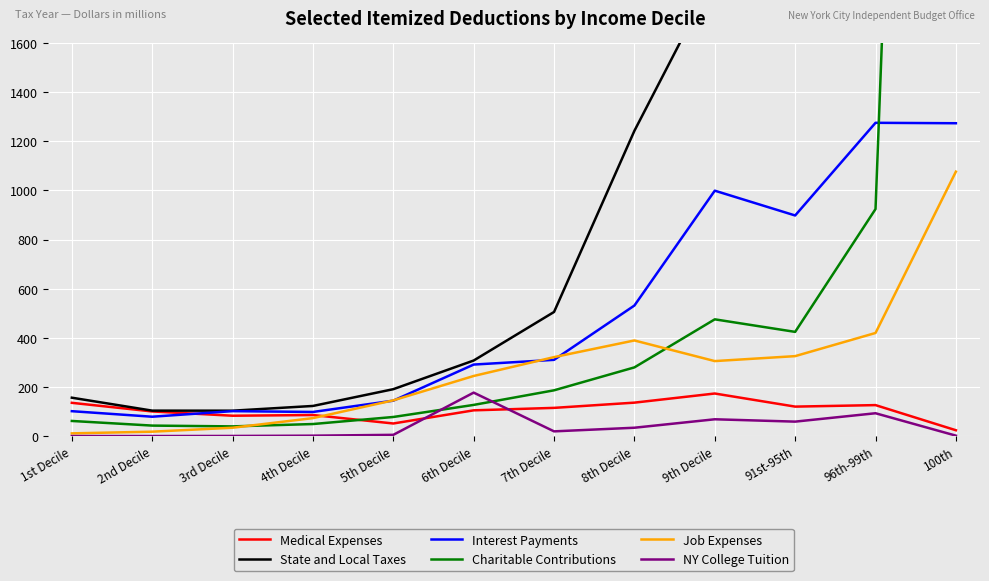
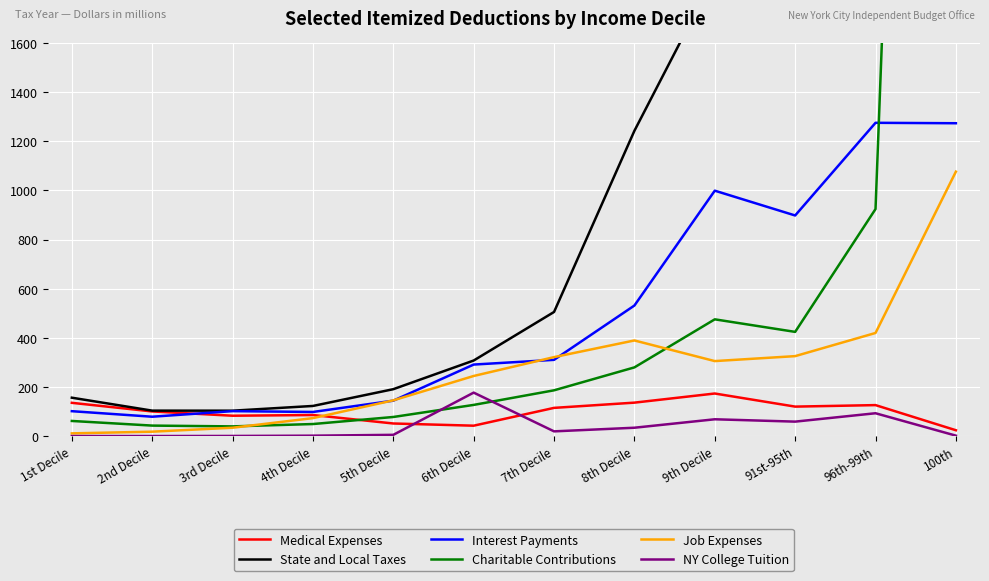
  {
    "Medical Expenses": {
      "1st Decile": 140,
      "3rd Decile": 80,
      "4th Decile": 90,
      "5th Decile": 50,
-     "6th Decile": 100,
+     "6th Decile": 40,
      "7th Decile": 110,
      "8th Decile": 140,
      "9th Decile": 170,
      "91st-95th": 120,
      "96th-99th": 130,
      "100th": 20
    },
    "State and Local Taxes": {
      "1st Decile": 160,
      "4th Decile": 120,
      "5th Decile": 190,
      "6th Decile": 310,
      "7th Decile": 510,
      "8th Decile": 1240
    },
    "Interest Payments": {
      "1st Decile": 100,
      "2nd Decile": 80,
      "4th Decile": 100,
      "6th Decile": 290,
      "7th Decile": 310,
      "8th Decile": 530,
      "9th Decile": 1000,
      "91st-95th": 900,
      "96th-99th": 1280,
      "100th": 1270
    },
    "Charitable Contributions": {
      "1st Decile": 60,
      "2nd Decile": 40,
      "4th Decile": 50,
      "5th Decile": 80,
      "6th Decile": 130,
      "7th Decile": 190,
      "8th Decile": 280,
      "9th Decile": 480,
      "91st-95th": 420,
      "96th-99th": 920
    },
    "Job Expenses": {
      "1st Decile": 10,
      "2nd Decile": 20,
      "4th Decile": 70,
      "6th Decile": 240,
      "7th Decile": 320,
      "8th Decile": 390,
      "9th Decile": 310,
      "91st-95th": 330,
      "96th-99th": 420,
      "100th": 1080
    },
    "NY College Tuition": {
      "1st Decile": 0,
      "2nd Decile": 0,
      "3rd Decile": 0,
      "4th Decile": 0,
      "5th Decile": 0,
      "6th Decile": 180,
      "7th Decile": 20,
      "8th Decile": 30,
      "9th Decile": 70,
      "91st-95th": 60,
      "96th-99th": 90,
      "100th": 0
    }
  }
